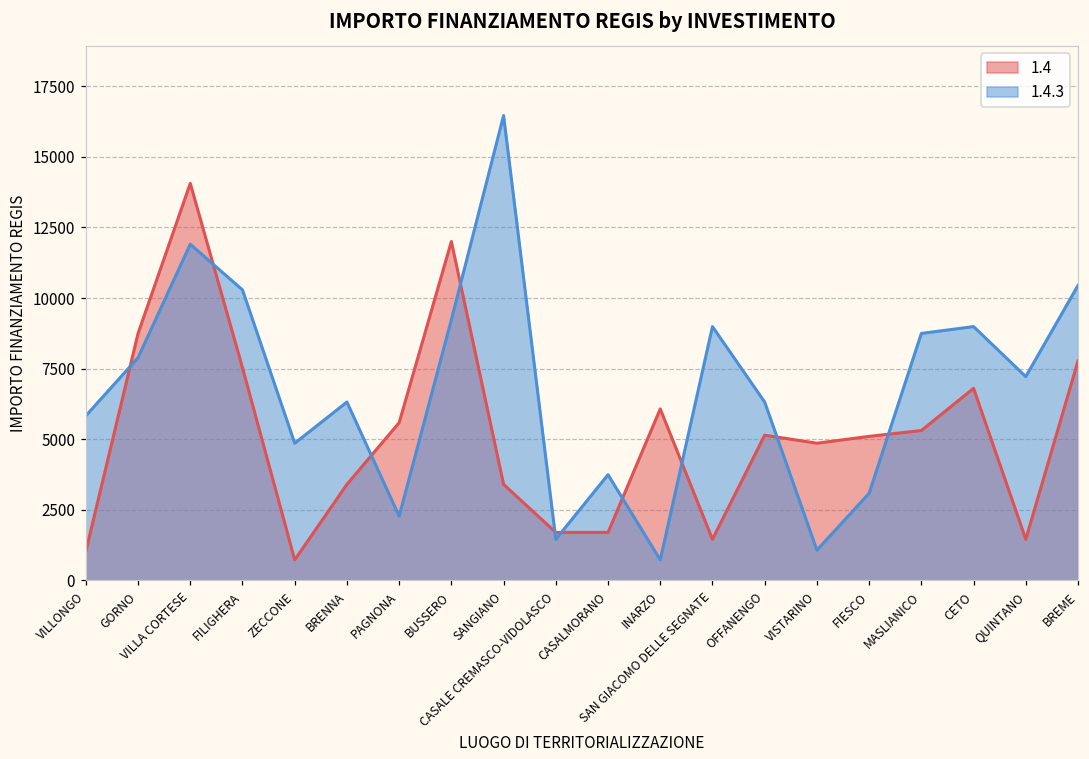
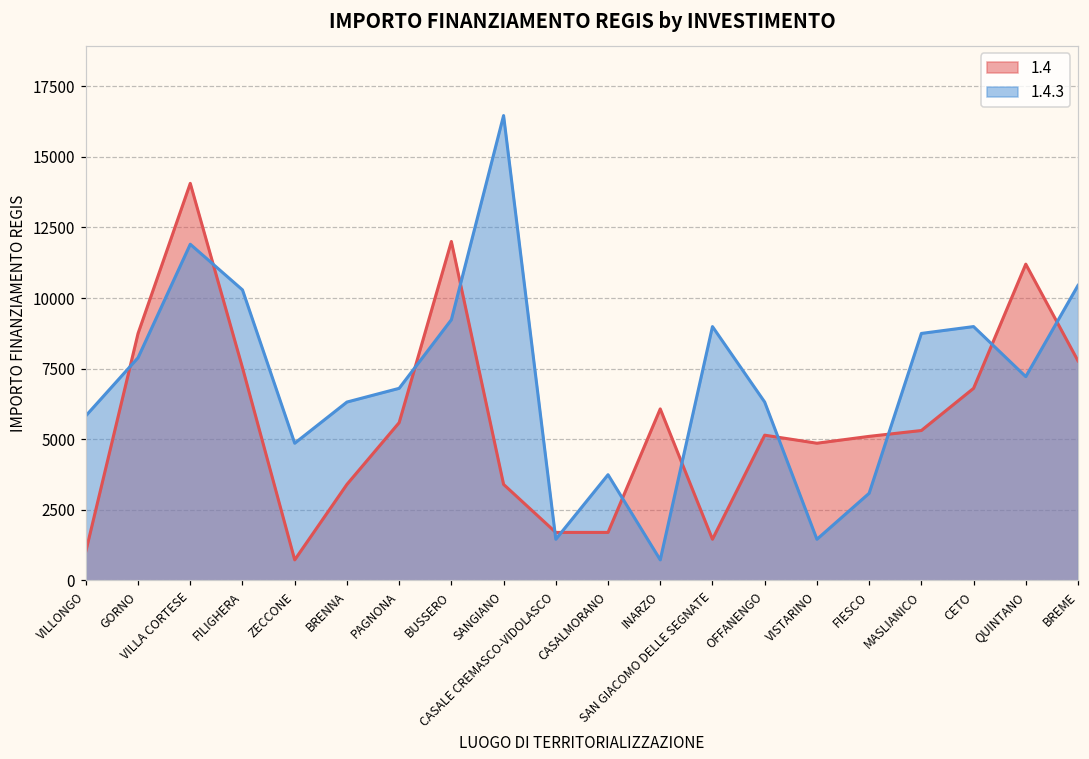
  {
    "1.4": {
      "VILLONGO": 1000,
      "GORNO": 8700,
      "VILLA CORTESE": 14100,
      "FILIGHERA": 7500,
      "ZECCONE": 700,
      "BRENNA": 3400,
      "PAGNONA": 5600,
      "BUSSERO": 12000,
      "SANGIANO": 3400,
      "CASALE CREMASCO-VIDOLASCO": 1700,
      "CASALMORANO": 1700,
      "INARZO": 6100,
      "SAN GIACOMO DELLE SEGNATE": 1500,
      "OFFANENGO": 5100,
      "VISTARINO": 4900,
      "FIESCO": 5100,
      "MASLIANICO": 5300,
      "CETO": 6800,
-     "QUINTANO": 1500,
+     "QUINTANO": 11200,
      "BREME": 7800
    },
    "1.4.3": {
      "VILLONGO": 5800,
      "GORNO": 7900,
      "VILLA CORTESE": 11900,
      "FILIGHERA": 10300,
      "ZECCONE": 4900,
      "BRENNA": 6300,
-     "PAGNONA": 2300,
+     "PAGNONA": 6800,
      "BUSSERO": 9200,
      "SANGIANO": 16500,
      "CASALE CREMASCO-VIDOLASCO": 1500,
      "CASALMORANO": 3700,
      "INARZO": 700,
      "SAN GIACOMO DELLE SEGNATE": 9000,
      "OFFANENGO": 6300,
-     "VISTARINO": 1100,
+     "VISTARINO": 1500,
      "FIESCO": 3100,
      "MASLIANICO": 8700,
      "CETO": 9000,
      "QUINTANO": 7200,
      "BREME": 10400
    }
  }
